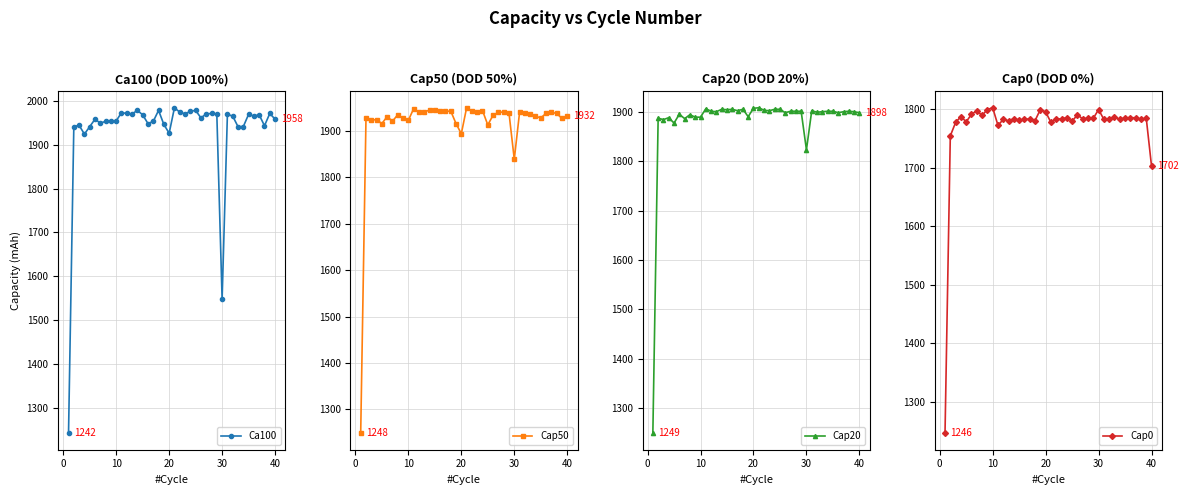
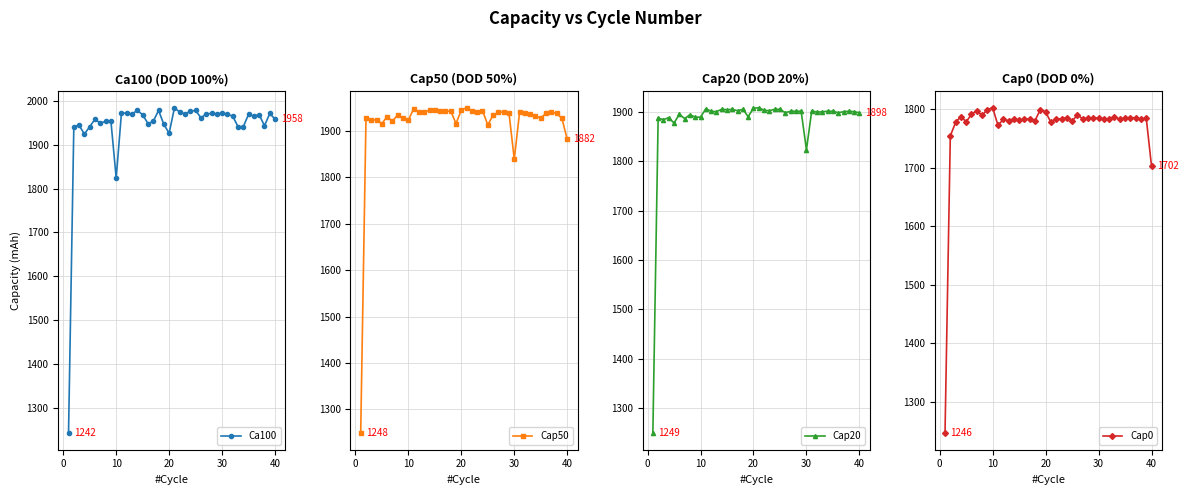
  {
    "Ca100 (DOD 100%)": {
-     "10": 1950,
+     "10": 1820,
      "20": 1930,
-     "30": 1550
+     "30": 1970
    },
    "Cap50 (DOD 50%)": {
-     "20": 1890,
-     "40": 1932
+     "20": 1950,
+     "40": 1882
    },
    "Cap20 (DOD 20%)": {
      "40": 1898
    },
    "Cap0 (DOD 0%)": {
      "10": 1800,
      "20": 1800,
-     "30": 1800
+     "30": 1790
    }
  }
